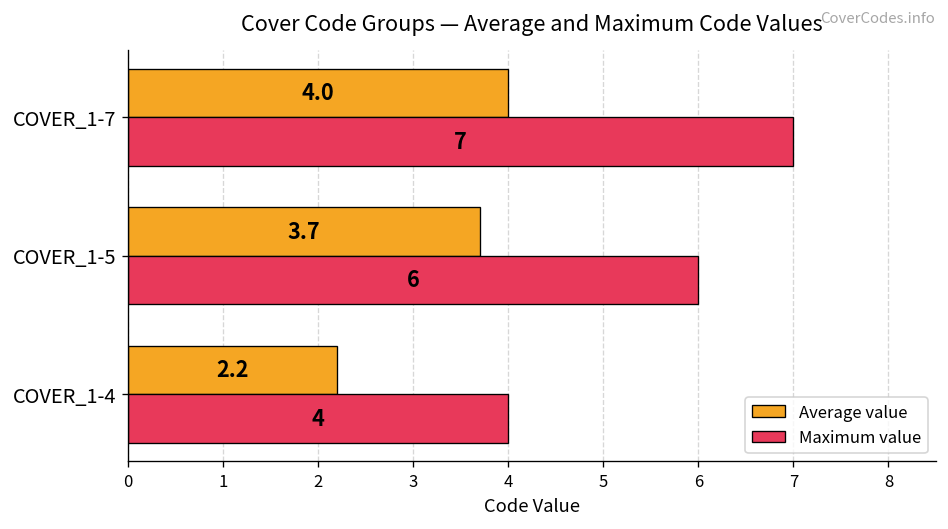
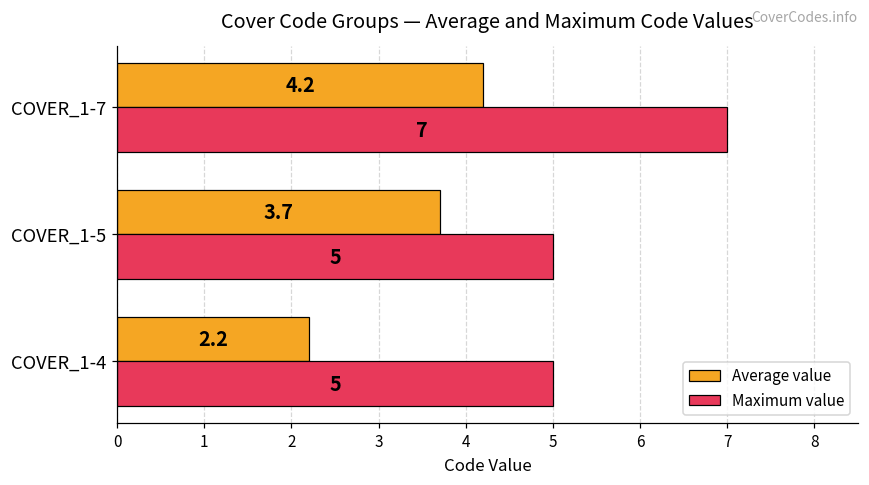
  {
    "Average value": {
-     "COVER_1-7": 4.0,
+     "COVER_1-7": 4.2,
      "COVER_1-5": 3.7,
      "COVER_1-4": 2.2
    },
    "Maximum value": {
      "COVER_1-7": 7,
-     "COVER_1-5": 6,
-     "COVER_1-4": 4
+     "COVER_1-5": 5,
+     "COVER_1-4": 5
    }
  }
